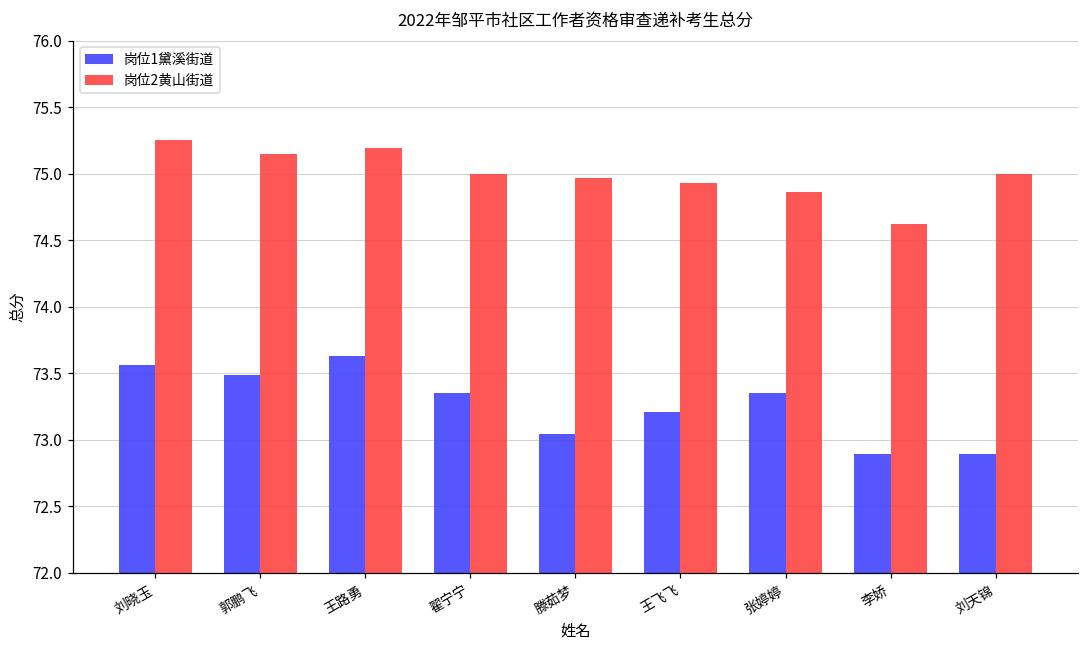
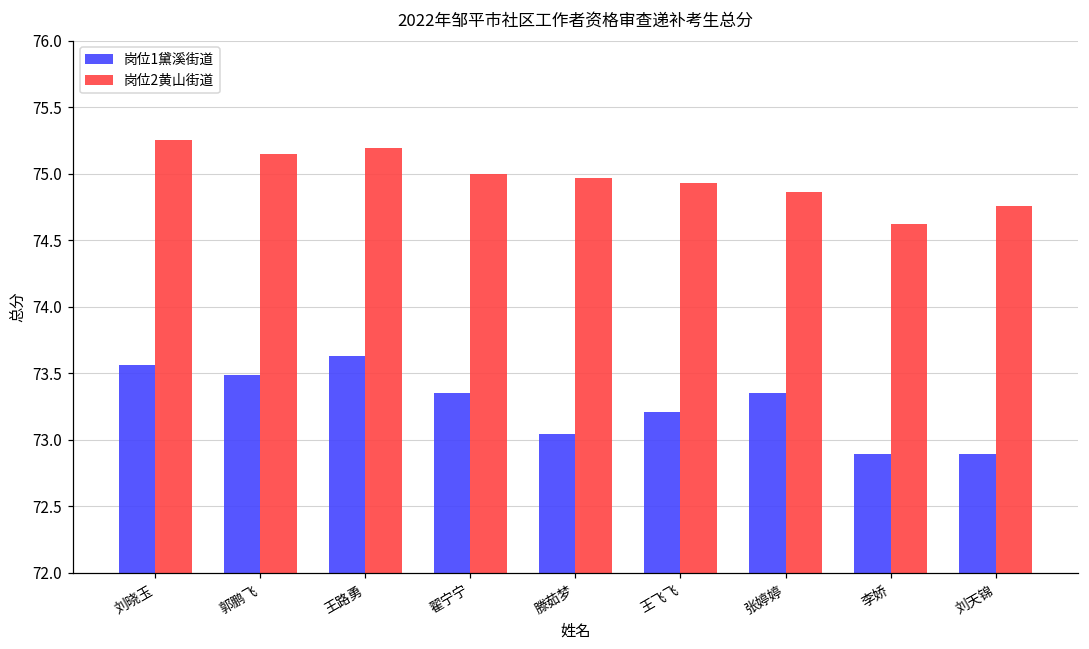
  {
    "岗位1黛溪街道": {
      "刘晓玉": 73.56,
      "郭鹏飞": 73.49,
      "王路勇": 73.63,
      "翟宁宁": 73.35,
      "滕茹梦": 73.04,
      "王飞飞": 73.21,
      "张婷婷": 73.35,
      "李娇": 72.89,
      "刘天锦": 72.89
    },
    "岗位2黄山街道": {
      "刘晓玉": 75.25,
      "郭鹏飞": 75.15,
      "王路勇": 75.19,
      "翟宁宁": 75.00,
      "滕茹梦": 74.97,
      "王飞飞": 74.93,
      "张婷婷": 74.86,
      "李娇": 74.62,
-     "刘天锦": 75.00
+     "刘天锦": 74.76
    }
  }
